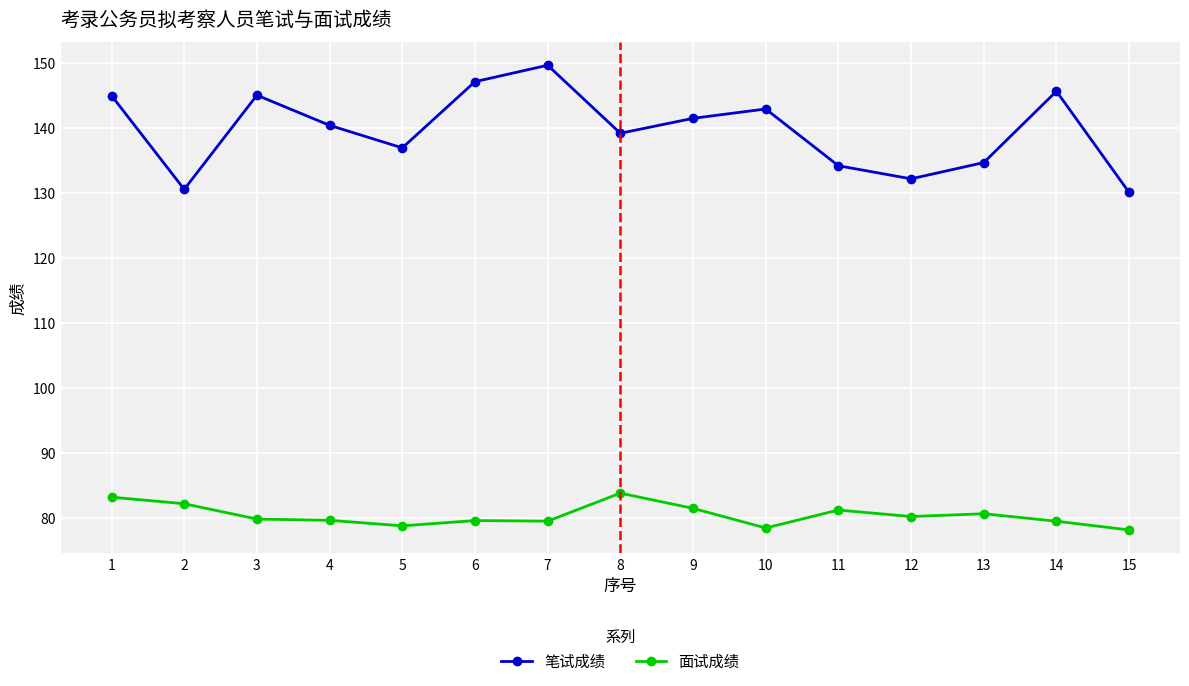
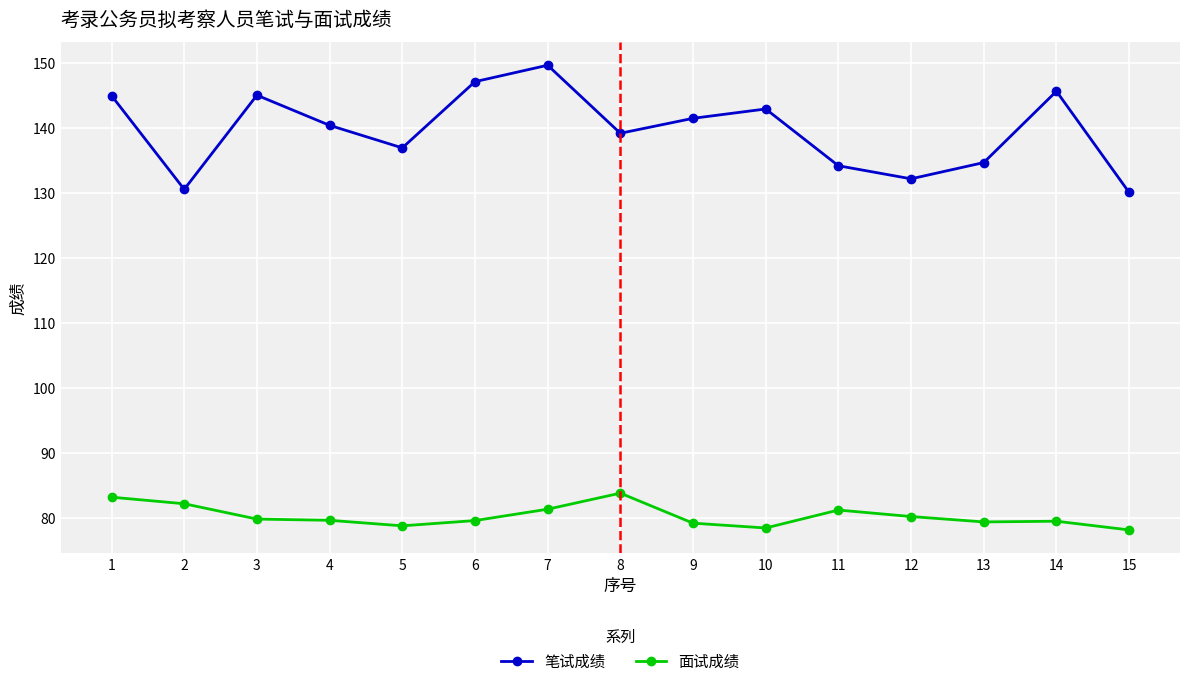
  {
    "笔试成绩": {
      "1": 145,
      "2": 131,
      "3": 145,
      "4": 140,
      "5": 137,
      "6": 147,
      "7": 150,
      "8": 139,
      "9": 141,
      "10": 143,
      "11": 134,
      "12": 132,
      "13": 135,
      "14": 146,
      "15": 130
    },
    "面试成绩": {
      "1": 83,
      "2": 82,
      "3": 80,
      "4": 80,
      "5": 79,
      "6": 80,
-     "7": 79,
+     "7": 81,
      "8": 84,
-     "9": 81,
+     "9": 79,
      "10": 78,
      "11": 81,
      "12": 80,
-     "13": 81,
+     "13": 79,
      "14": 79,
      "15": 78
    }
  }
